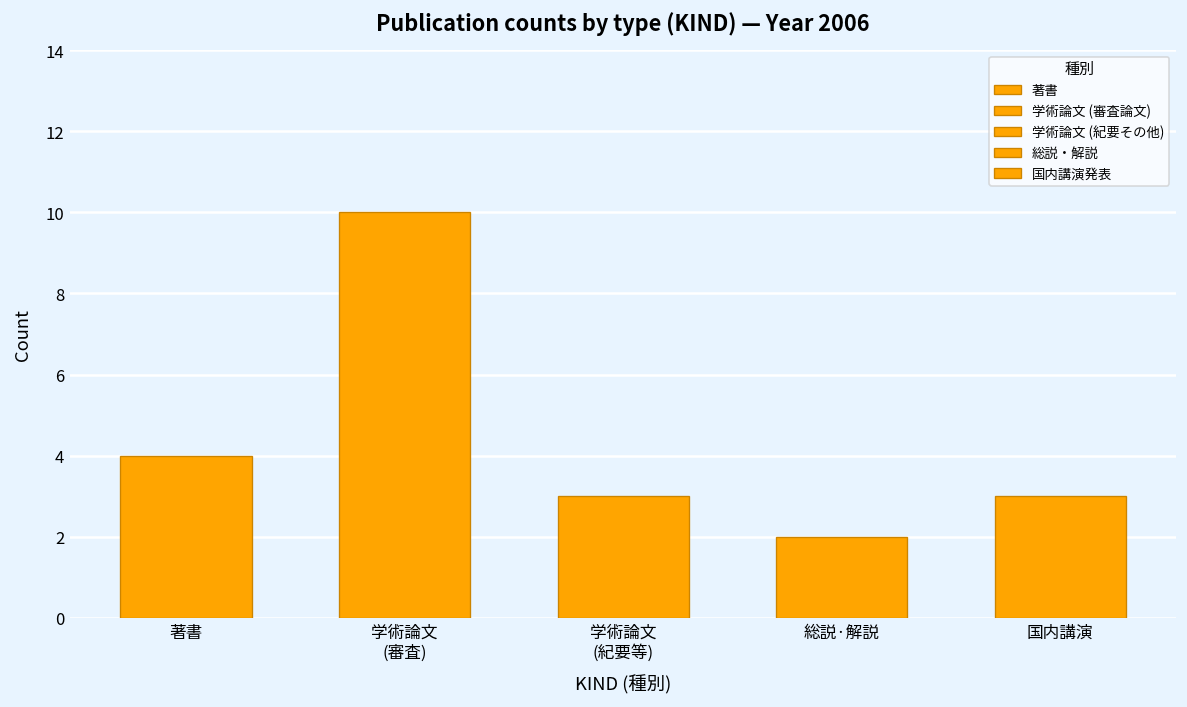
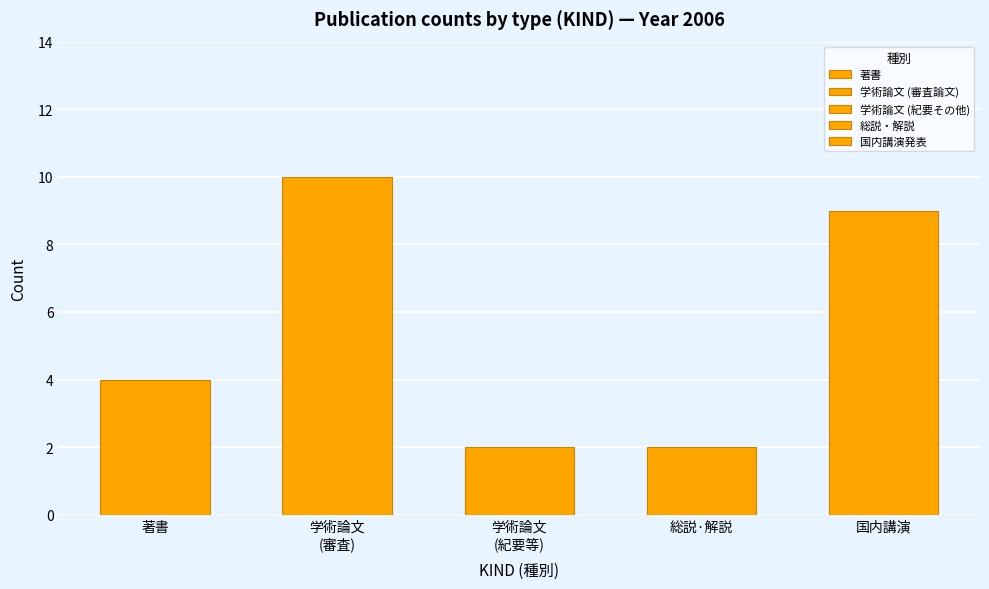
  {
    "著書": 4,
    "学術論文 (審査)": 10,
-   "学術論文 (紀要等)": 3,
+   "学術論文 (紀要等)": 2,
    "総説·解説": 2,
-   "国内講演": 3
+   "国内講演": 9
  }
